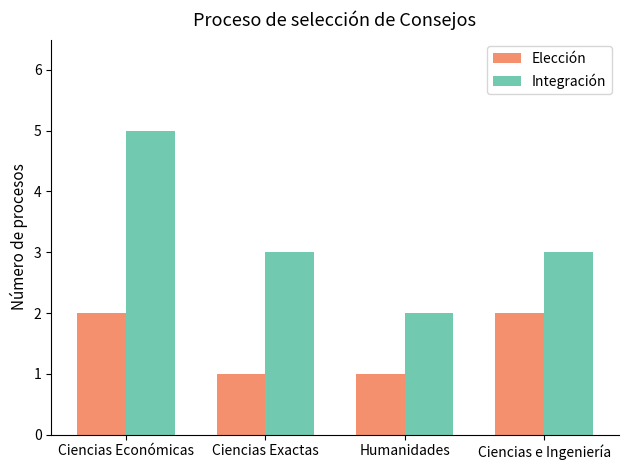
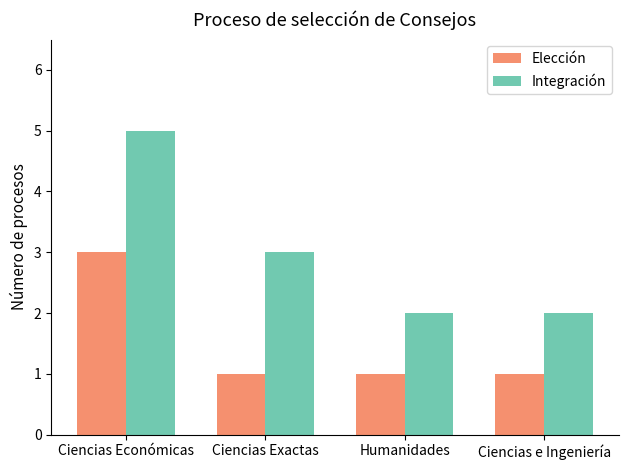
  {
    "Elección": {
-     "Ciencias Económicas": 2,
+     "Ciencias Económicas": 3,
      "Ciencias Exactas": 1,
      "Humanidades": 1,
-     "Ciencias e Ingeniería": 2
+     "Ciencias e Ingeniería": 1
    },
    "Integración": {
      "Ciencias Económicas": 5,
      "Ciencias Exactas": 3,
      "Humanidades": 2,
-     "Ciencias e Ingeniería": 3
+     "Ciencias e Ingeniería": 2
    }
  }
